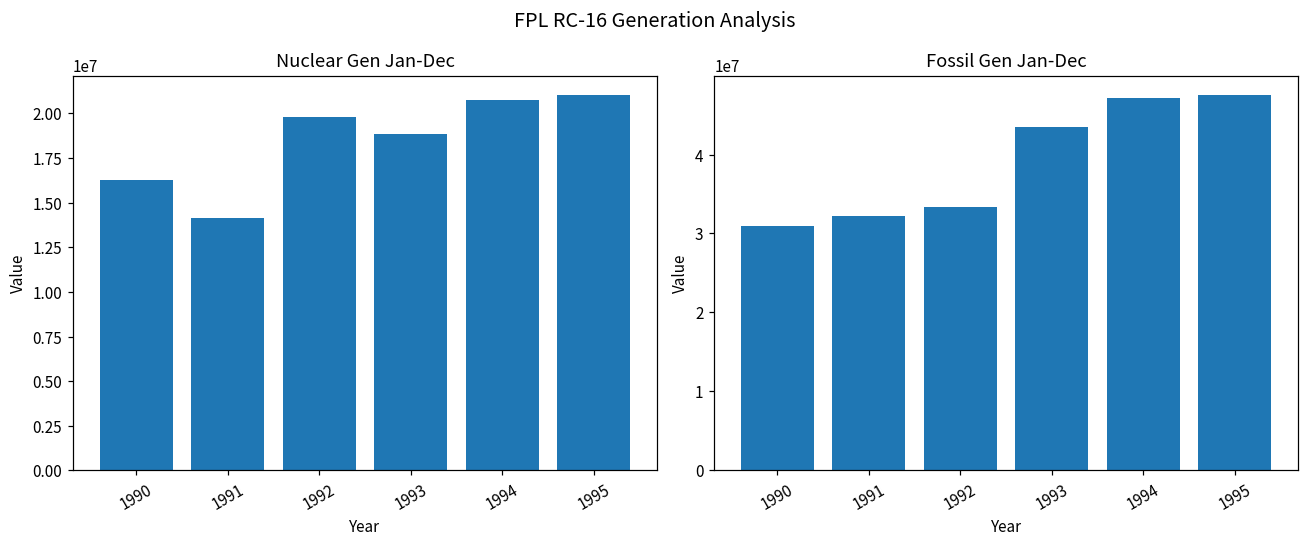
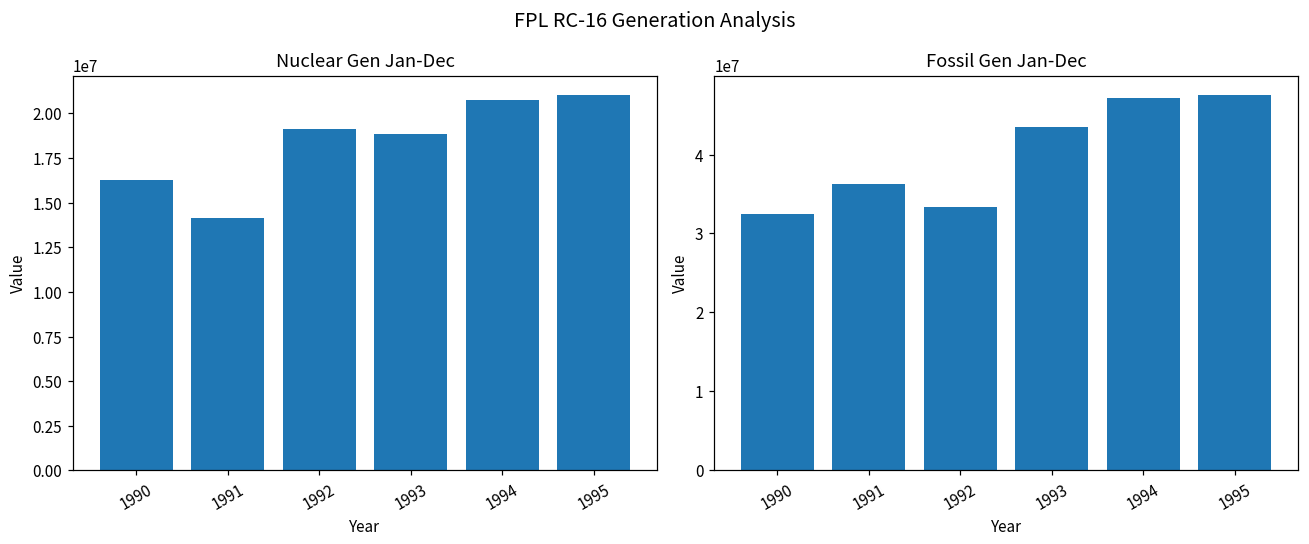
  {
    "Nuclear Gen Jan-Dec": {
      "1990": 16300000,
      "1991": 14100000,
-     "1992": 19800000,
+     "1992": 19100000,
      "1993": 18800000,
      "1994": 20700000,
      "1995": 21100000
    },
    "Fossil Gen Jan-Dec": {
-     "1990": 31000000,
-     "1991": 32000000,
+     "1990": 32000000,
+     "1991": 36000000,
      "1992": 33000000,
      "1993": 44000000,
      "1994": 47000000,
      "1995": 48000000
    }
  }
